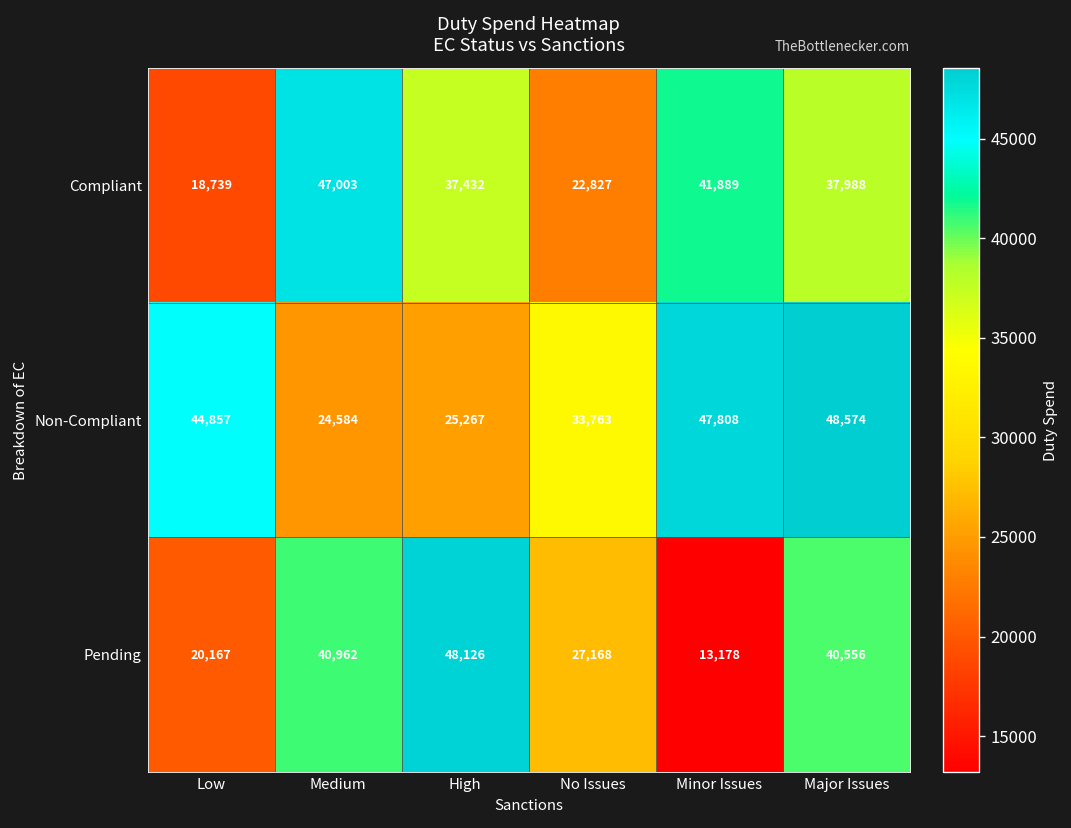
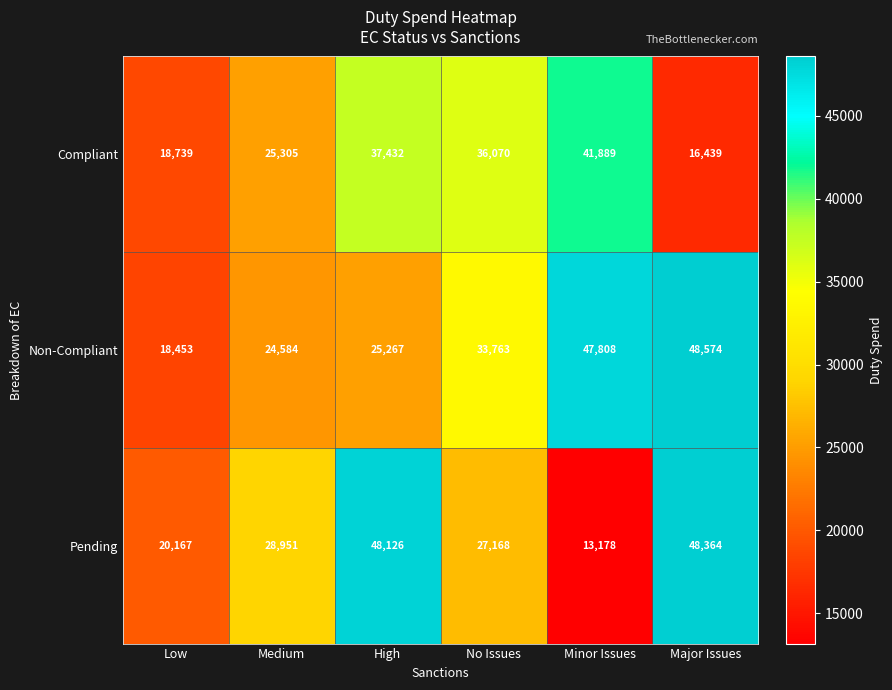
  {
    "Compliant": {
      "Low": "18,739",
-     "Medium": "47,003",
+     "Medium": "25,305",
      "High": "37,432",
-     "No Issues": "22,827",
+     "No Issues": "36,070",
      "Minor Issues": "41,889",
-     "Major Issues": "37,988"
+     "Major Issues": "16,439"
    },
    "Non-Compliant": {
-     "Low": "44,857",
+     "Low": "18,453",
      "Medium": "24,584",
      "High": "25,267",
      "No Issues": "33,763",
      "Minor Issues": "47,808",
      "Major Issues": "48,574"
    },
    "Pending": {
      "Low": "20,167",
-     "Medium": "40,962",
+     "Medium": "28,951",
      "High": "48,126",
      "No Issues": "27,168",
      "Minor Issues": "13,178",
-     "Major Issues": "40,556"
+     "Major Issues": "48,364"
    }
  }
